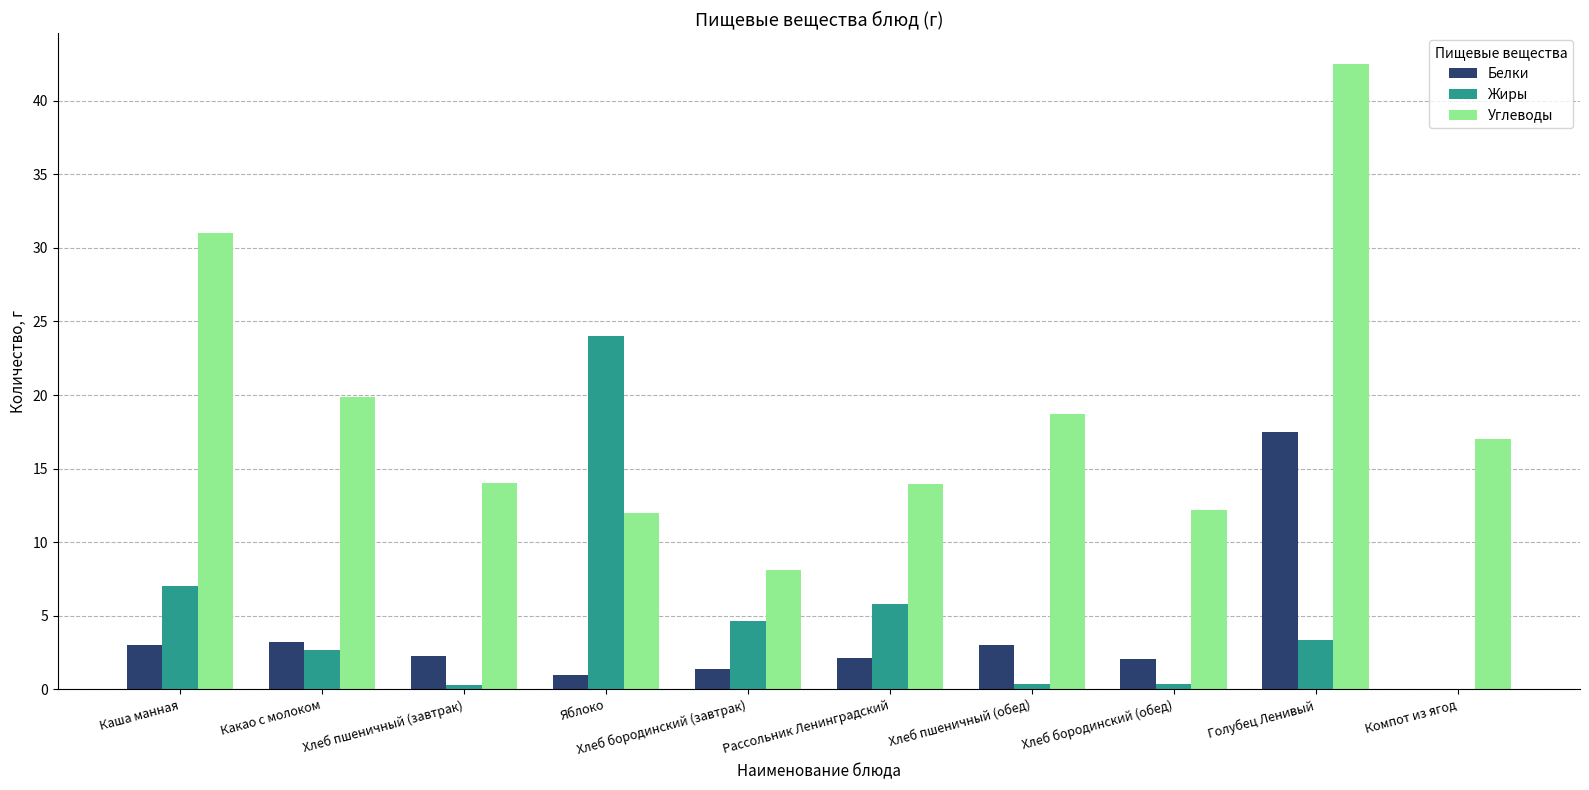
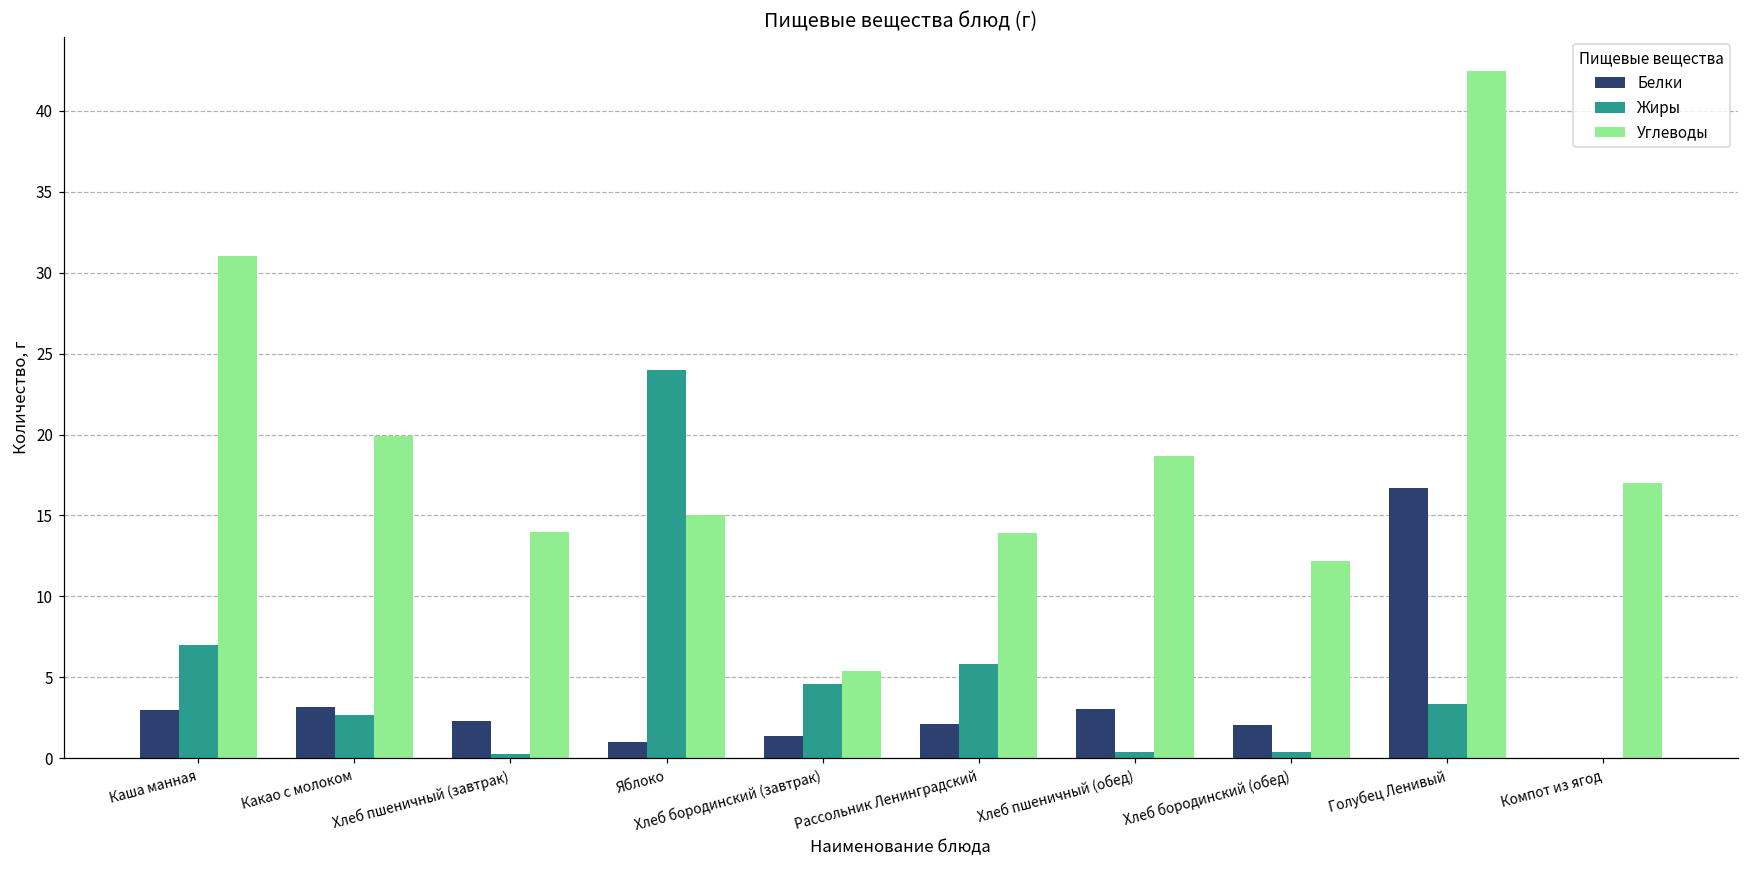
  {
    "Белки": {
      "Каша манная": 3.0,
      "Какао с молоком": 3.2,
      "Хлеб пшеничный (завтрак)": 2.3,
      "Яблоко": 1.0,
      "Хлеб бородинский (завтрак)": 1.4,
      "Рассольник Ленинградский": 2.2,
      "Хлеб пшеничный (обед)": 3.0,
      "Хлеб бородинский (обед)": 2.0,
-     "Голубец Ленивый": 17.5,
+     "Голубец Ленивый": 16.7,
      "Компот из ягод": 0.0
    },
    "Жиры": {
      "Каша манная": 7.0,
      "Какао с молоком": 2.7,
      "Хлеб пшеничный (завтрак)": 0.3,
      "Яблоко": 24.0,
      "Хлеб бородинский (завтрак)": 4.6,
      "Рассольник Ленинградский": 5.8,
      "Хлеб пшеничный (обед)": 0.4,
      "Хлеб бородинский (обед)": 0.4,
      "Голубец Ленивый": 3.4,
      "Компот из ягод": 0.0
    },
    "Углеводы": {
      "Каша манная": 31.0,
      "Какао с молоком": 19.9,
      "Хлеб пшеничный (завтрак)": 14.0,
-     "Яблоко": 12,
-     "Хлеб бородинский (завтрак)": 8.1,
+     "Яблоко": 15,
+     "Хлеб бородинский (завтрак)": 5.4,
      "Рассольник Ленинградский": 13.9,
      "Хлеб пшеничный (обед)": 18.7,
      "Хлеб бородинский (обед)": 12.2,
      "Голубец Ленивый": 42.5,
      "Компот из ягод": 17.0
    }
  }
